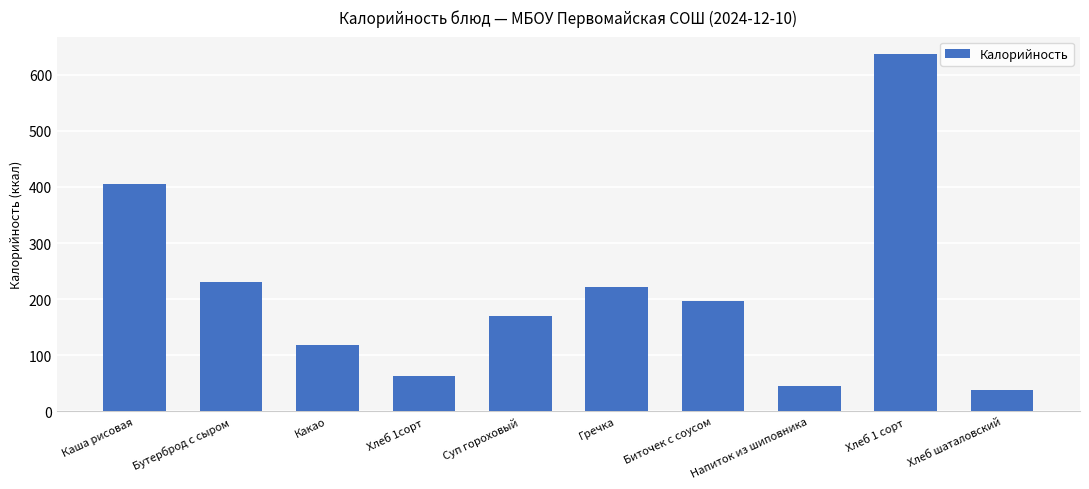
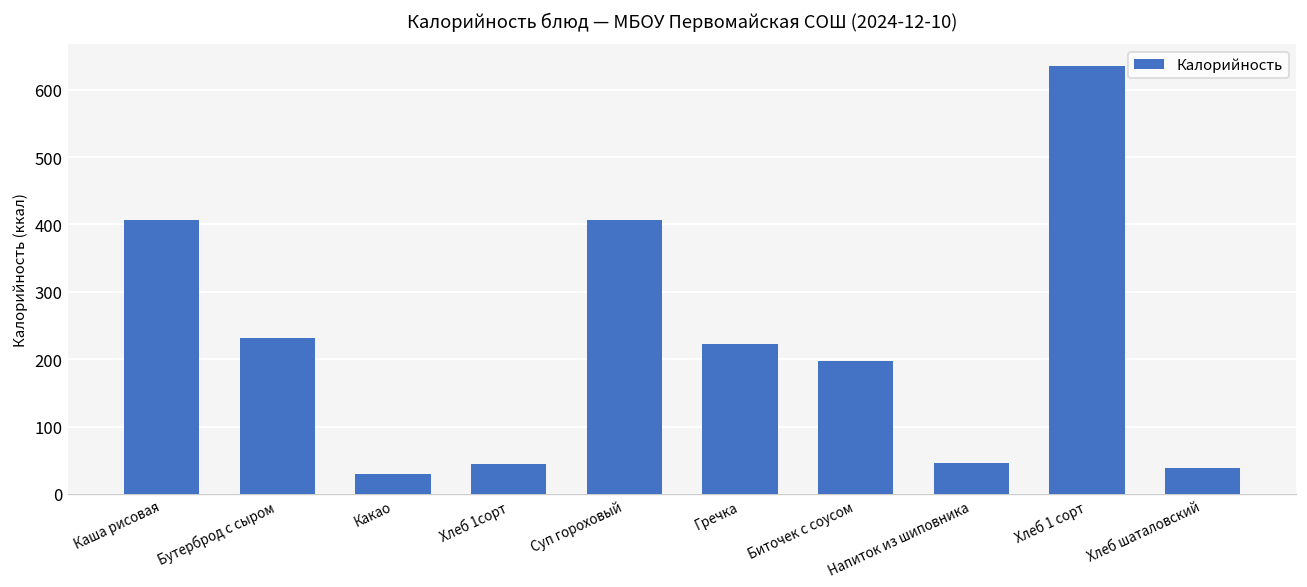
  {
    "Каша рисовая": 410,
    "Бутерброд с сыром": 230,
-   "Какао": 120,
-   "Хлеб 1сорт": 60,
-   "Суп гороховый": 170,
+   "Какао": 30,
+   "Хлеб 1сорт": 40,
+   "Суп гороховый": 410,
    "Гречка": 220,
    "Биточек с соусом": 200,
    "Напиток из шиповника": 50,
    "Хлеб 1 сорт": 640,
    "Хлеб шаталовский": 40
  }
